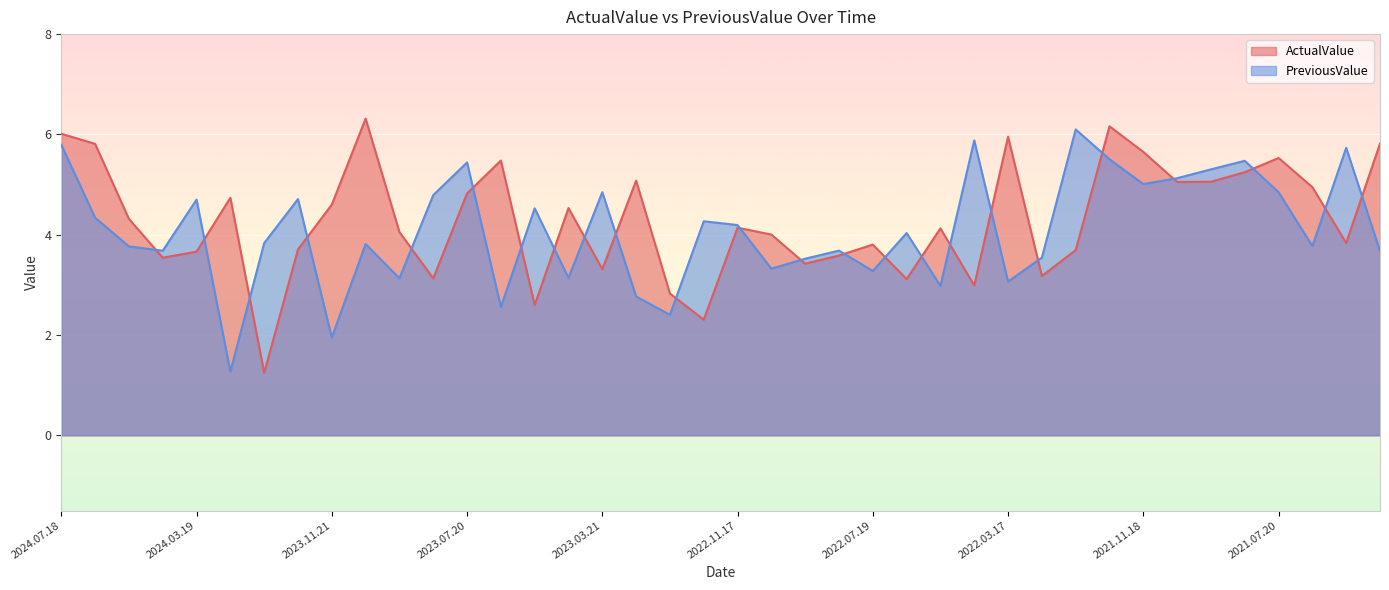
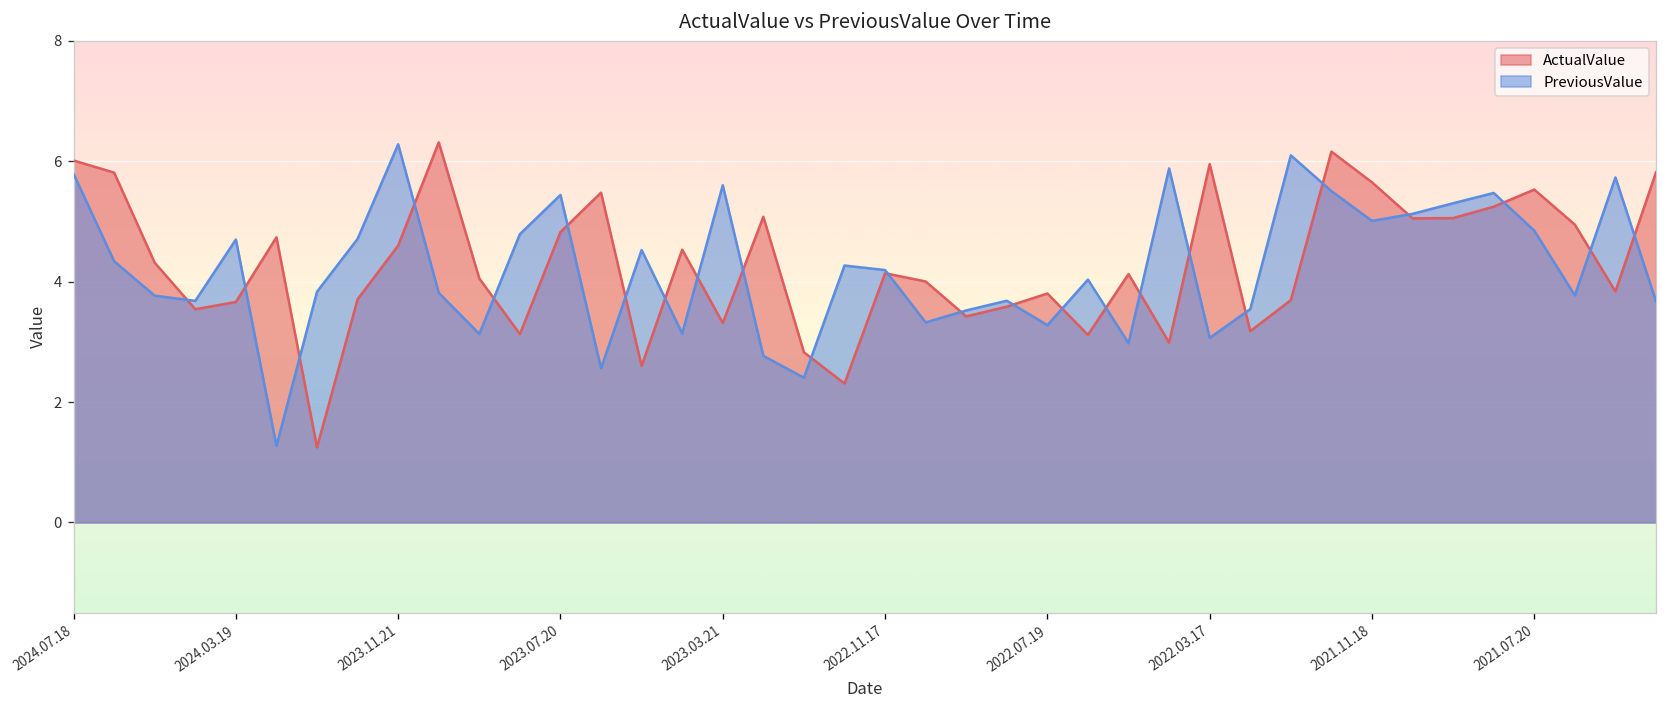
  {
    "ActualValue": {
      "2024.07.18": 6.0,
      "2024.03.19": 3.7,
      "2023.11.21": 4.6,
      "2023.07.20": 4.8,
      "2023.03.21": 3.3,
      "2022.11.17": 4.1,
      "2022.07.19": 3.8,
      "2022.03.17": 6.0,
      "2021.11.18": 5.7,
      "2021.07.20": 5.5
    },
    "PreviousValue": {
      "2024.07.18": 5.8,
      "2024.03.19": 4.7,
-     "2023.11.21": 2.0,
+     "2023.11.21": 6.3,
      "2023.07.20": 5.4,
-     "2023.03.21": 4.8,
+     "2023.03.21": 5.6,
      "2022.11.17": 4.2,
      "2022.07.19": 3.3,
      "2022.03.17": 3.1,
      "2021.11.18": 5.0,
      "2021.07.20": 4.8
    }
  }
